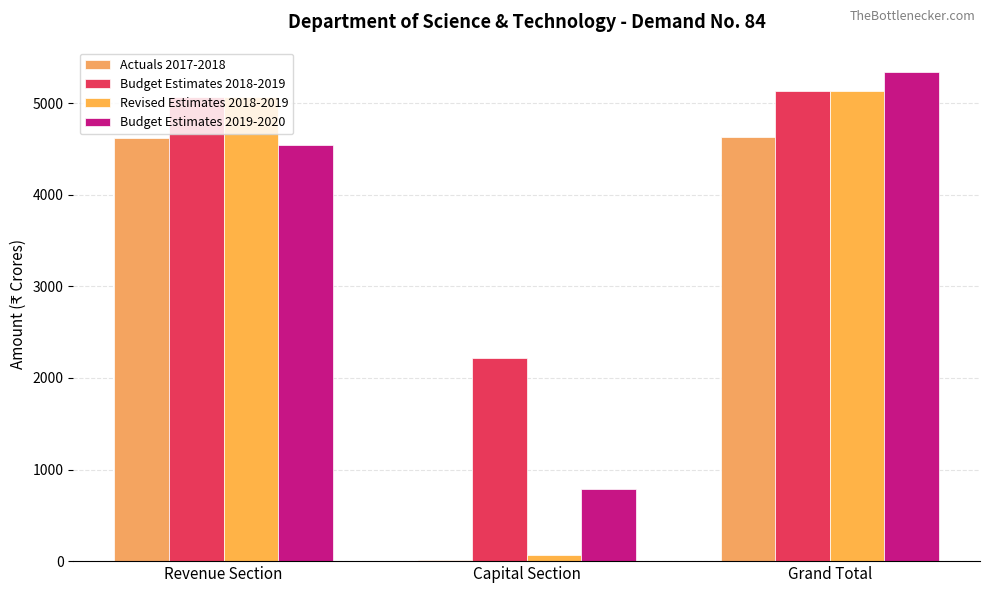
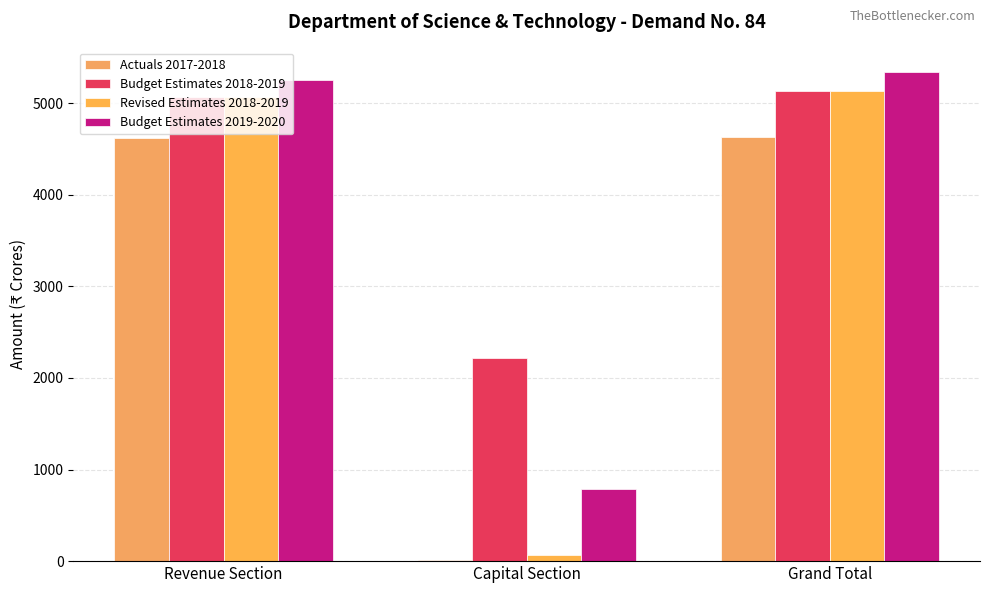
  {
    "Budget Estimates 2018-2019": {
      "Capital Section": 2200,
      "Grand Total": 5100
    },
    "Budget Estimates 2019-2020": {
-     "Revenue Section": 4500,
+     "Revenue Section": 5300,
      "Capital Section": 800,
      "Grand Total": 5300
    }
  }
